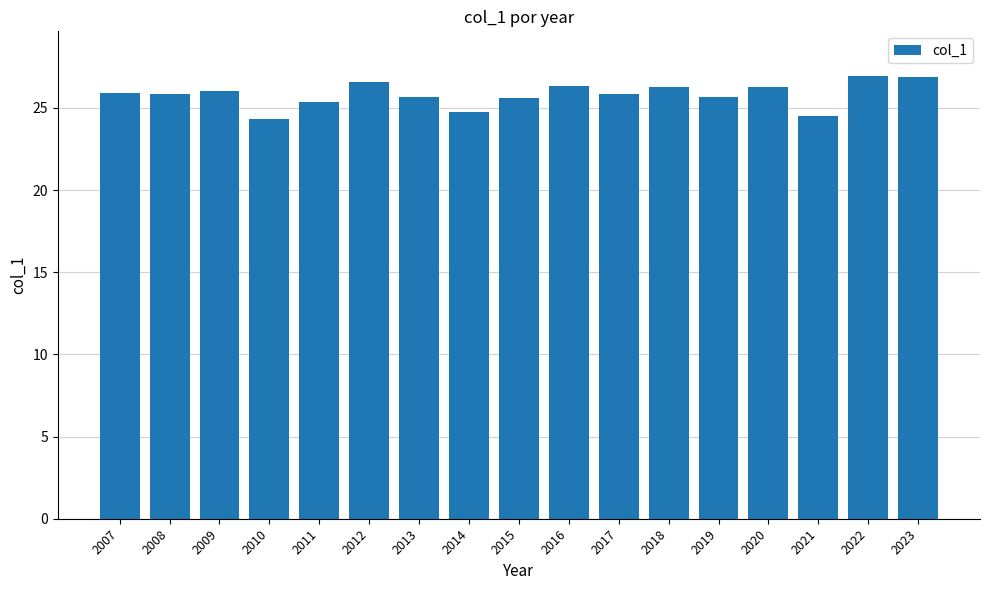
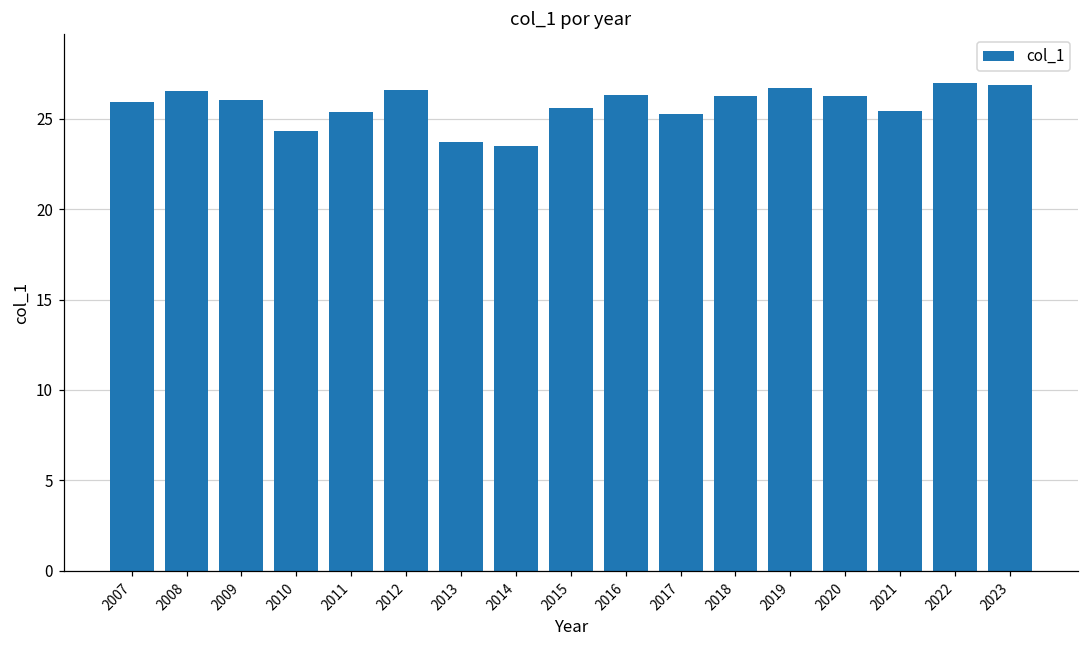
  {
    "2007": 25.9,
-   "2008": 25.8,
+   "2008": 26.5,
    "2009": 26.0,
    "2010": 24.3,
    "2011": 25.4,
    "2012": 26.6,
-   "2013": 25.7,
-   "2014": 24.7,
+   "2013": 23.7,
+   "2014": 23.5,
    "2015": 25.6,
    "2016": 26.3,
-   "2017": 25.9,
+   "2017": 25.3,
    "2018": 26.3,
-   "2019": 25.7,
+   "2019": 26.7,
    "2020": 26.3,
-   "2021": 24.5,
+   "2021": 25.4,
    "2022": 27.0,
    "2023": 26.9
  }
